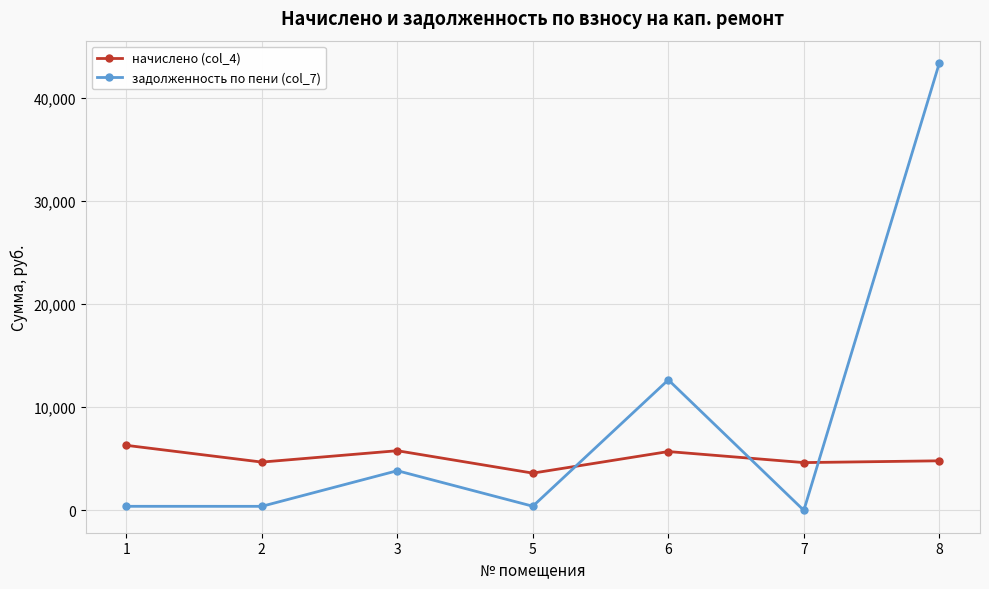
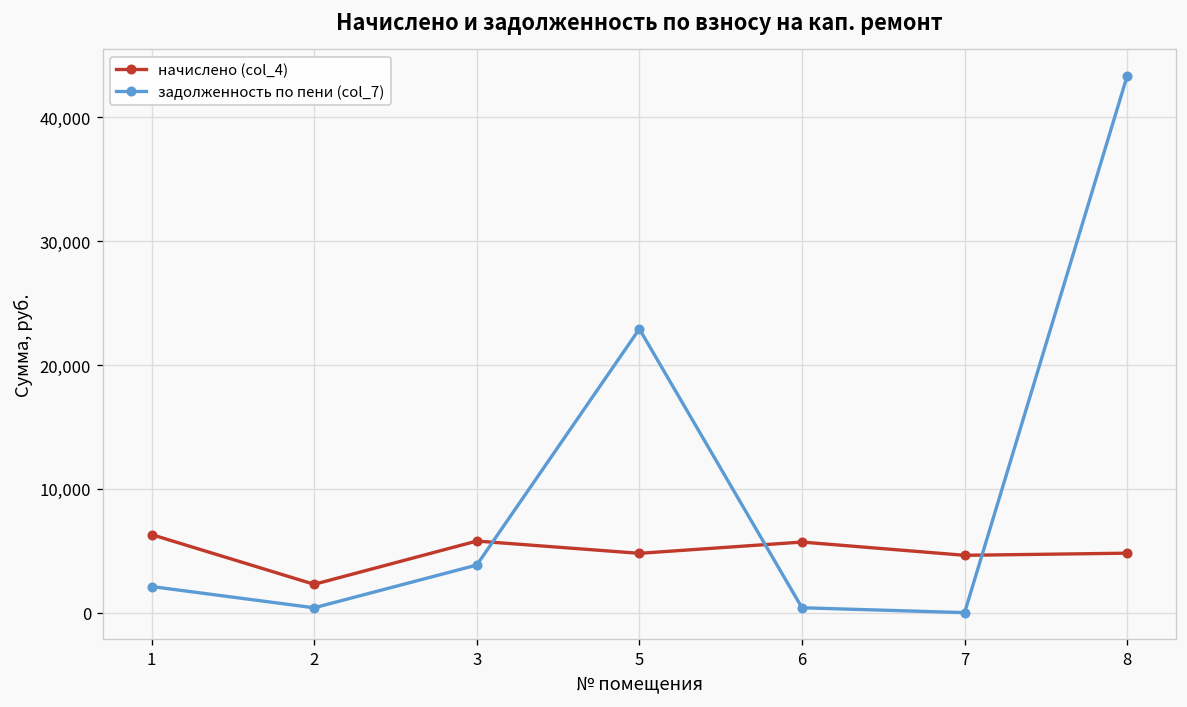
  {
    "начислено (col_4)": {
      "1": "6,300",
-     "2": "4,700",
+     "2": "2,300",
      "3": "5,800",
-     "5": "3,600",
+     "5": "4,800",
      "6": "5,700",
      "7": "4,600",
      "8": "4,800"
    },
    "задолженность по пени (col_7)": {
-     "1": "400",
+     "1": "2,100",
      "2": "400",
      "3": "3,800",
-     "5": "400",
-     "6": "12,600",
+     "5": "22,900",
+     "6": "400",
      "7": "0",
      "8": "43,400"
    }
  }
